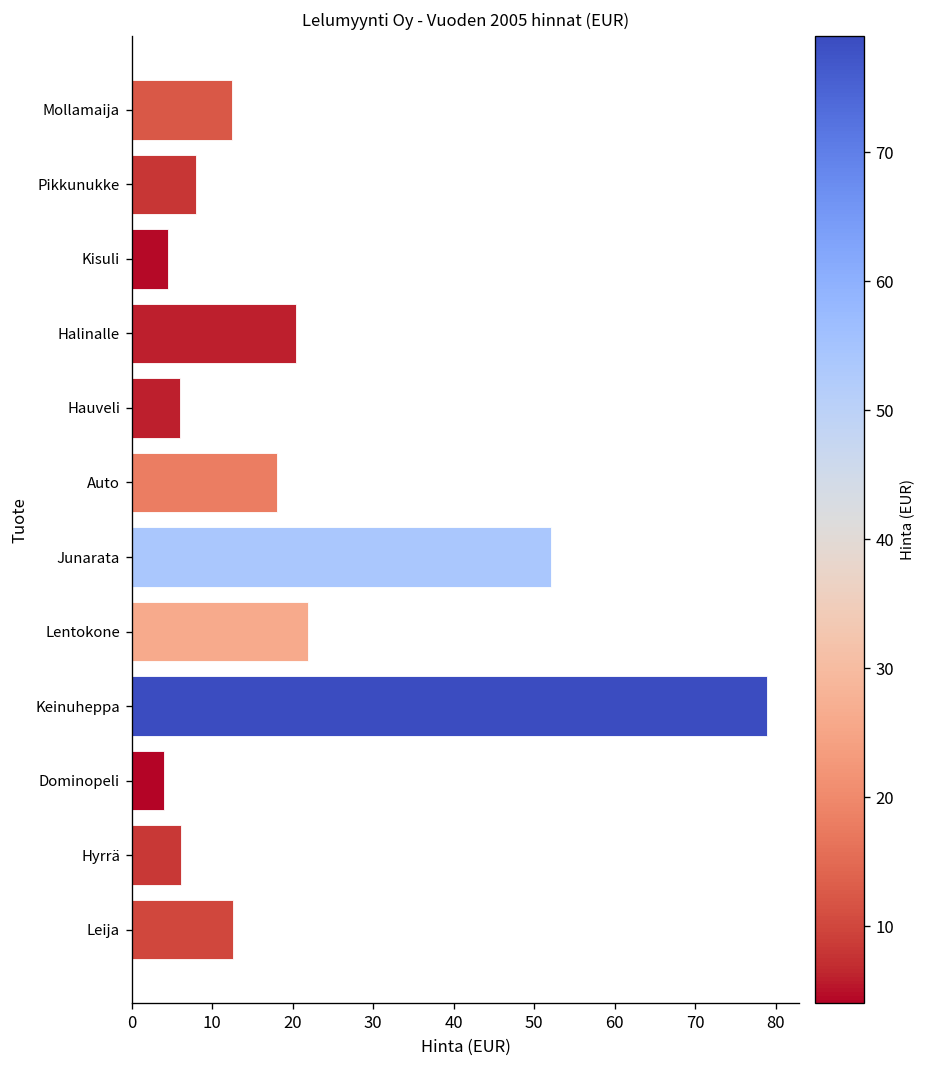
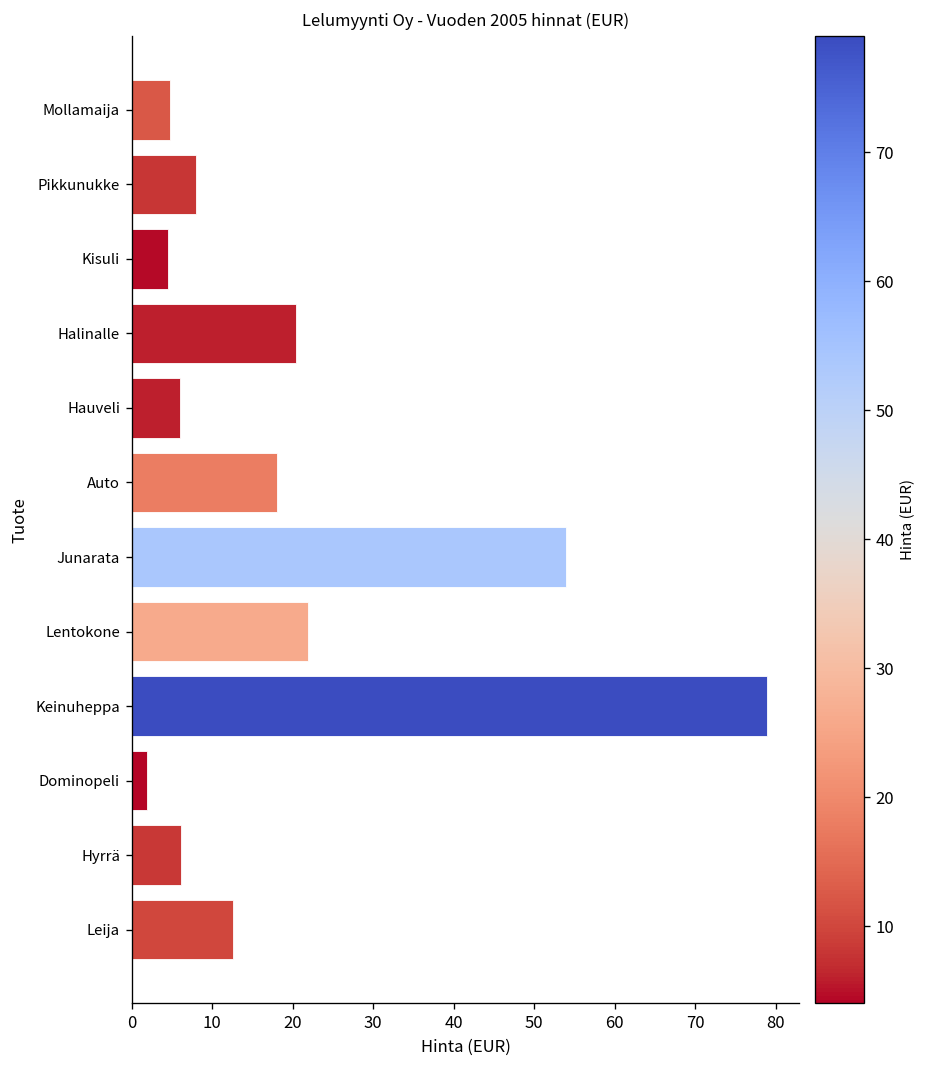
  {
-   "Mollamaija": 12,
+   "Mollamaija": 5,
    "Pikkunukke": 8,
    "Kisuli": 5,
    "Halinalle": 20,
    "Hauveli": 6,
    "Auto": 18,
-   "Junarata": 52,
+   "Junarata": 54,
    "Lentokone": 22,
    "Keinuheppa": 79,
-   "Dominopeli": 4,
+   "Dominopeli": 2,
    "Hyrrä": 6,
    "Leija": 13
  }
